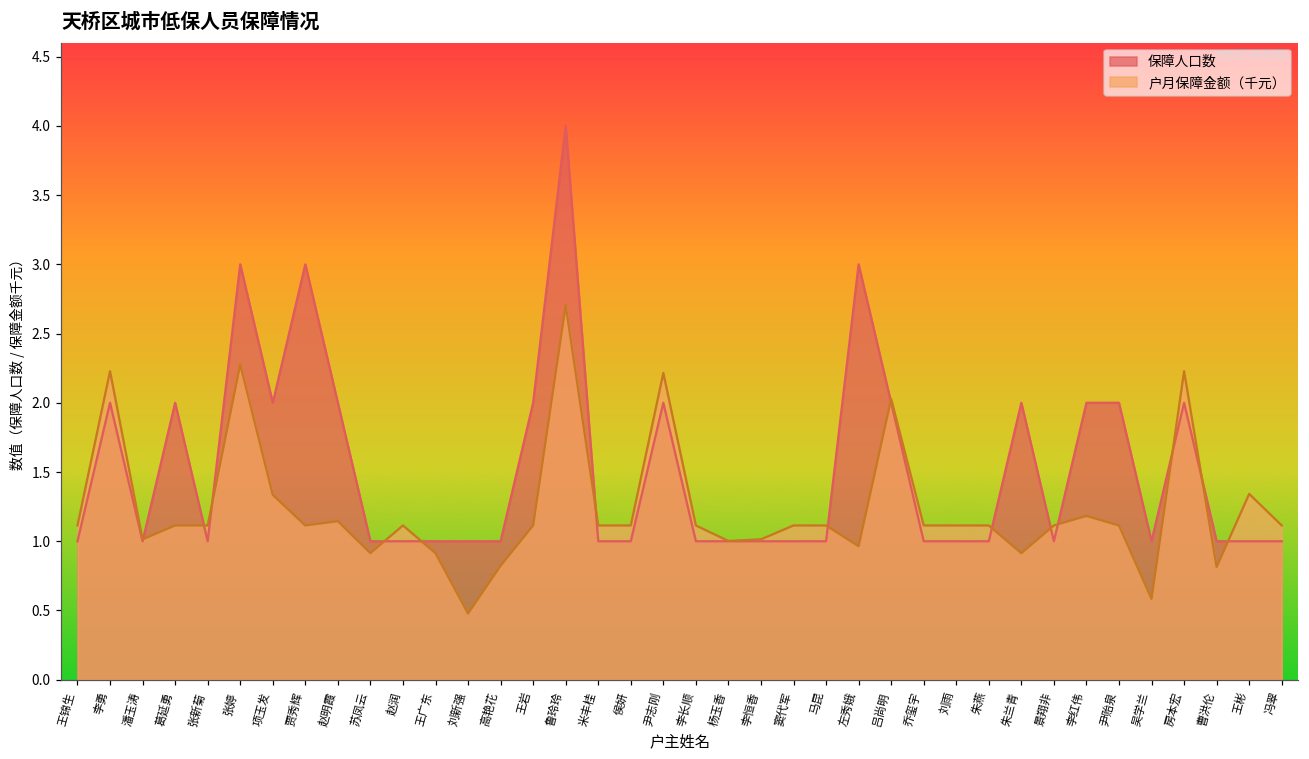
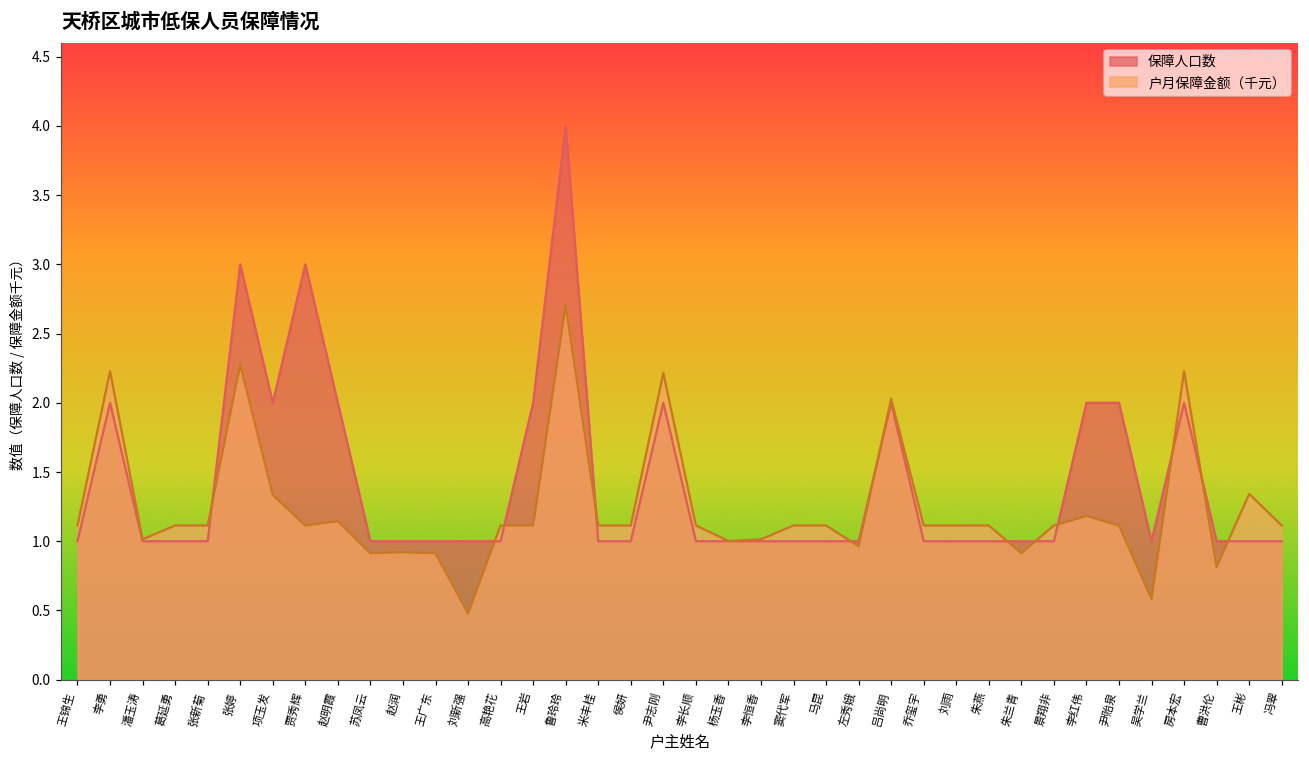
  {
    "保障人口数": {
      "王锦生": 1,
      "李勇": 2,
-     "葛延勇": 2,
+     "葛延勇": 1,
      "张新菊": 1,
      "张婷": 3,
      "项玉发": 2,
      "贾秀辉": 3,
      "赵明霞": 2,
      "苏凤云": 1,
      "赵润": 1,
      "王广东": 1,
      "刘新强": 1,
      "高艳花": 1,
      "王岩": 2,
      "鲁玲玲": 4,
      "米丰桂": 1,
      "侯妍": 1,
      "尹志刚": 2,
      "李长顺": 1,
      "窦代军": 1,
      "马昆": 1,
-     "左秀娥": 3,
+     "左秀娥": 1,
      "吕尚明": 2,
      "乔玺宇": 1,
      "刘雨": 1,
      "朱燕": 1,
-     "朱兰青": 2,
+     "朱兰青": 1,
      "景翔非": 1,
      "李红伟": 2,
      "尹贻泉": 2,
      "吴学兰": 1,
      "房本宏": 2,
      "曹洪伦": 1,
      "王彬": 1,
      "冯翠": 1
    },
    "户月保障金额（千元）": {
      "王锦生": 1.11,
      "李勇": 2.23,
      "葛延勇": 1.11,
      "张新菊": 1.11,
      "张婷": 2.28,
      "项玉发": 1.34,
      "贾秀辉": 1.11,
      "赵明霞": 1.15,
      "苏凤云": 0.91,
-     "赵润": 1.11,
+     "赵润": 0.92,
      "王广东": 0.91,
      "刘新强": 0.48,
-     "高艳花": 0.82,
+     "高艳花": 1.11,
      "王岩": 1.11,
      "鲁玲玲": 2.71,
      "米丰桂": 1.11,
      "侯妍": 1.11,
      "尹志刚": 2.22,
      "李长顺": 1.11,
      "窦代军": 1.11,
      "马昆": 1.11,
      "左秀娥": 0.96,
      "吕尚明": 2.03,
      "乔玺宇": 1.11,
      "刘雨": 1.11,
      "朱燕": 1.11,
      "朱兰青": 0.91,
      "景翔非": 1.11,
      "李红伟": 1.18,
      "尹贻泉": 1.11,
      "吴学兰": 0.58,
      "房本宏": 2.23,
      "曹洪伦": 0.81,
      "王彬": 1.34,
      "冯翠": 1.11
    }
  }
